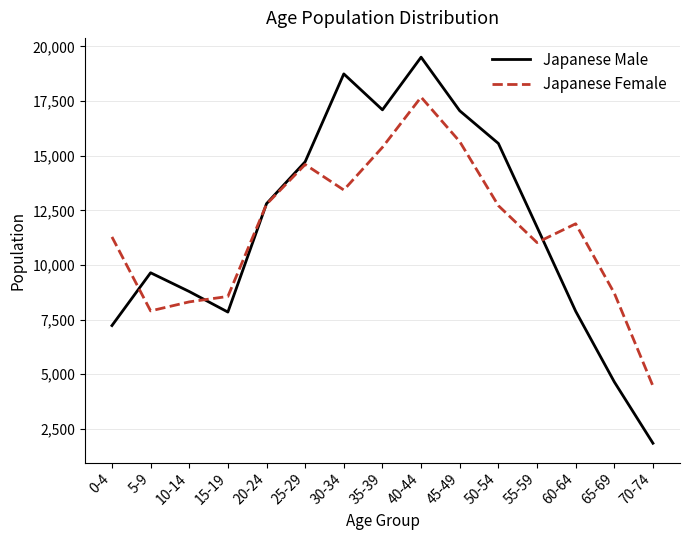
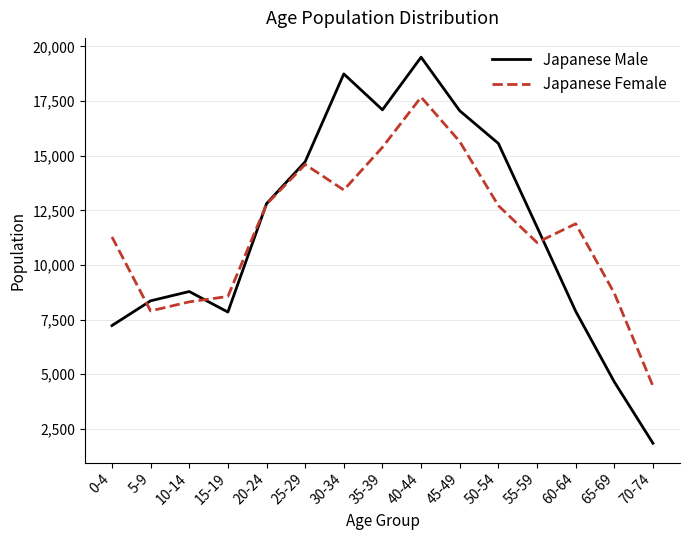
  {
    "Japanese Male": {
      "0-4": "7,200",
-     "5-9": "9,600",
+     "5-9": "8,400",
      "10-14": "8,800",
      "15-19": "7,800",
      "25-29": "14,700",
      "30-34": "18,700",
      "35-39": "17,100",
      "40-44": "19,500",
      "45-49": "17,100",
      "50-54": "15,600",
      "55-59": "11,700",
      "60-64": "7,900",
      "65-69": "4,600",
      "70-74": "1,800"
    },
    "Japanese Female": {
      "0-4": "11,300",
      "5-9": "7,900",
      "10-14": "8,300",
      "15-19": "8,600",
      "25-29": "14,600",
      "30-34": "13,400",
      "35-39": "15,400",
      "40-44": "17,700",
      "45-49": "15,600",
      "50-54": "12,700",
      "55-59": "11,000",
      "60-64": "11,900",
      "65-69": "8,700",
      "70-74": "4,500"
    }
  }
